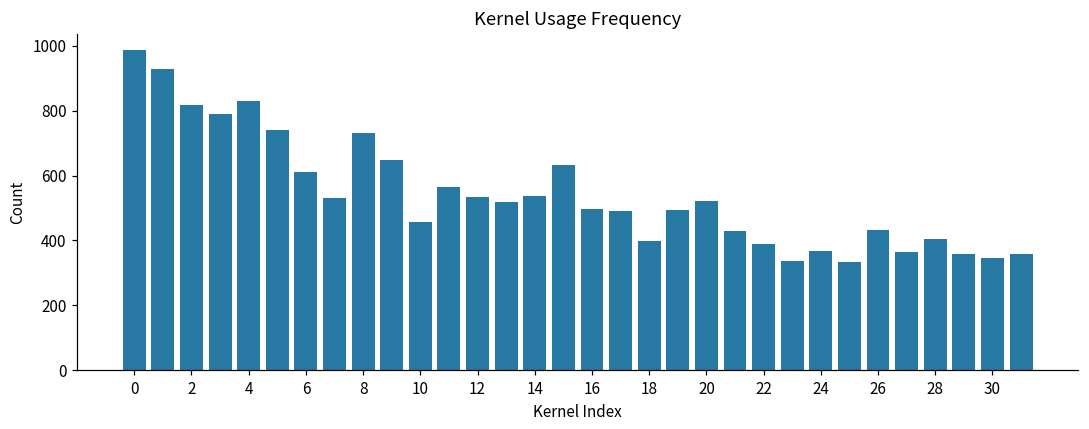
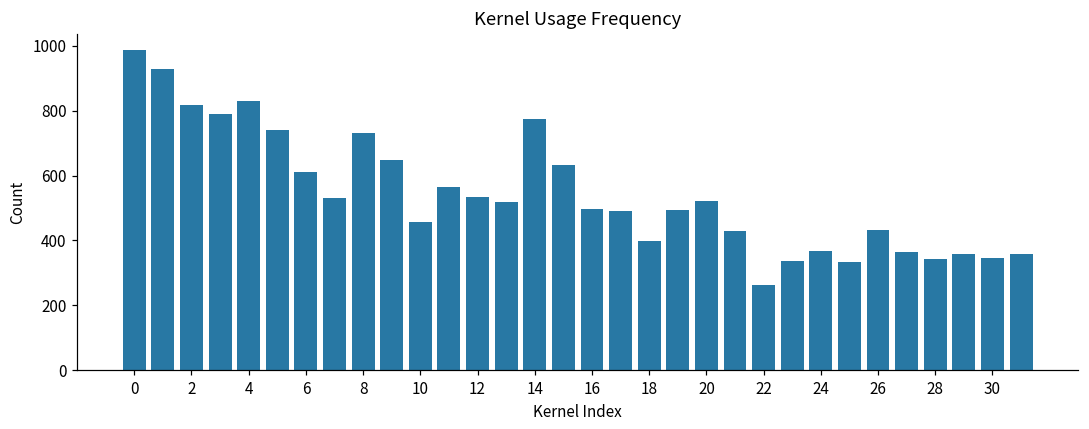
  {
    "0": 990,
    "2": 820,
    "4": 830,
    "6": 610,
    "8": 730,
    "10": 460,
    "12": 540,
-   "14": 540,
+   "14": 770,
    "16": 500,
    "18": 400,
    "20": 520,
-   "22": 390,
+   "22": 260,
    "24": 370,
    "26": 430,
-   "28": 410,
+   "28": 340,
    "30": 350
  }
